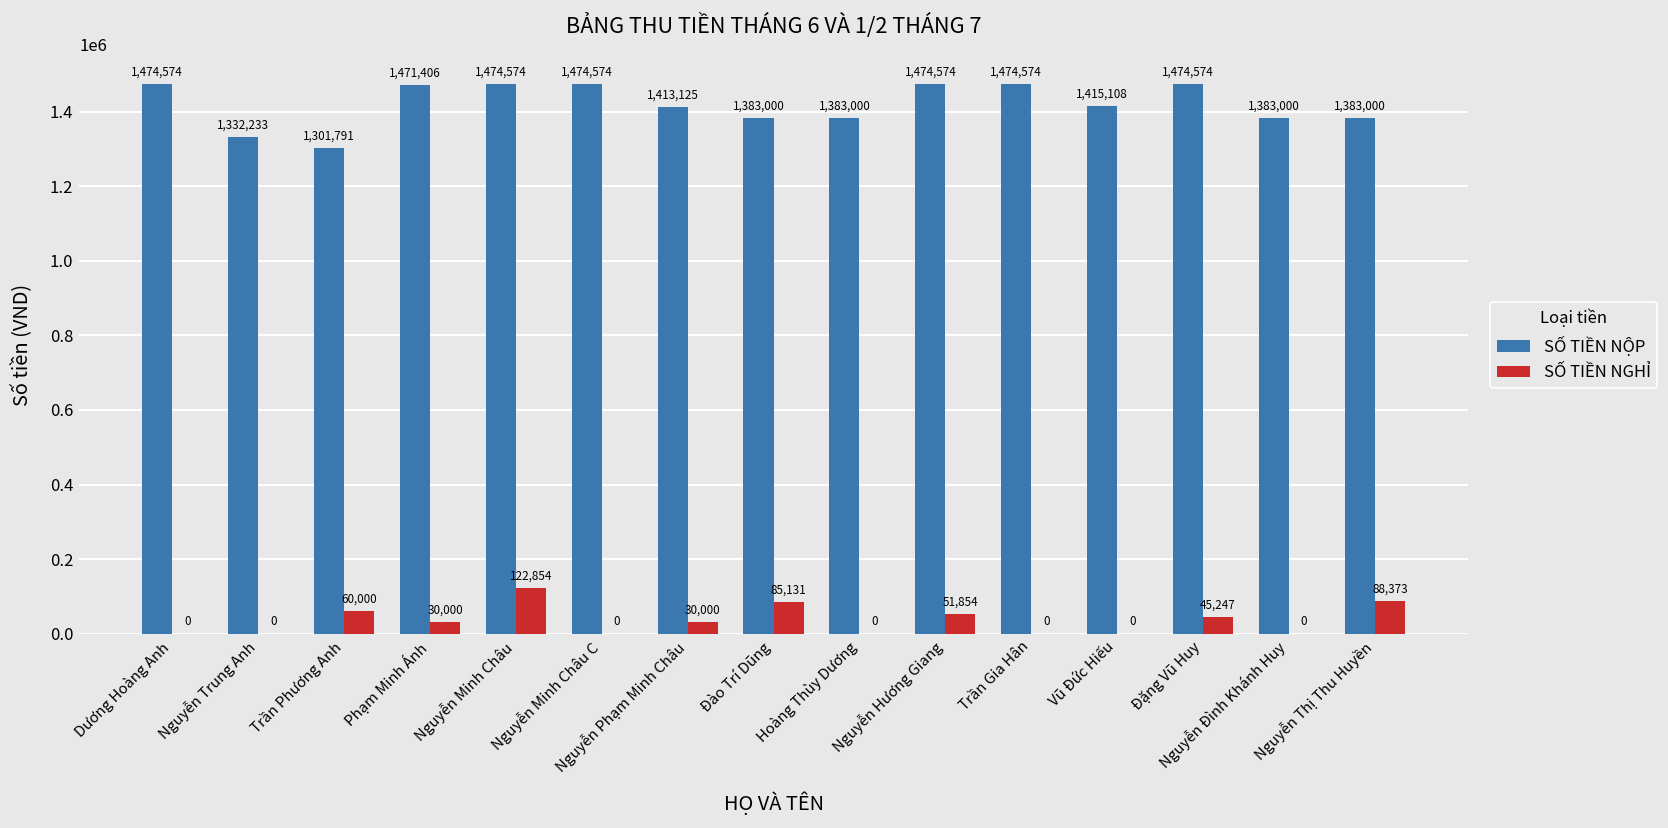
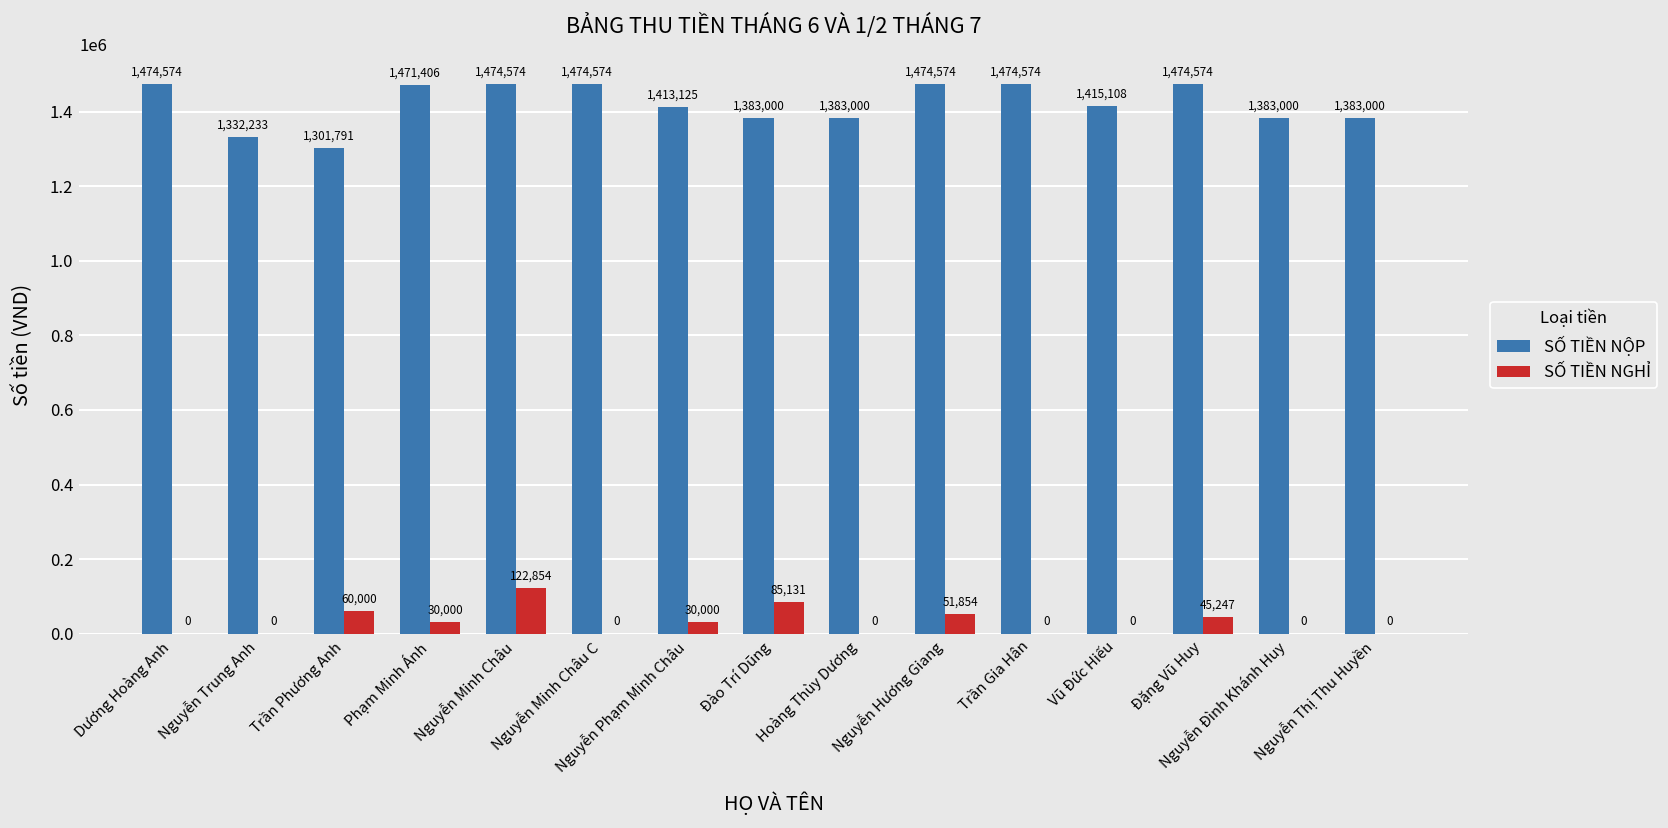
  {
    "SỐ TIỀN NỘP": {
      "Dương Hoàng Anh": "1,474,574",
      "Nguyễn Trung Anh": "1,332,233",
      "Trần Phương Anh": "1,301,791",
      "Phạm Minh Ánh": "1,471,406",
      "Nguyễn Minh Châu": "1,474,574",
      "Nguyễn Minh Châu C": "1,474,574",
      "Nguyễn Phạm Minh Châu": "1,413,125",
      "Đào Trí Dũng": "1,383,000",
      "Hoàng Thùy Dương": "1,383,000",
      "Nguyễn Hương Giang": "1,474,574",
      "Trần Gia Hân": "1,474,574",
      "Vũ Đức Hiếu": "1,415,108",
      "Đặng Vũ Huy": "1,474,574",
      "Nguyễn Đình Khánh Huy": "1,383,000",
      "Nguyễn Thị Thu Huyền": "1,383,000"
    },
    "SỐ TIỀN NGHỈ": {
      "Dương Hoàng Anh": "0",
      "Nguyễn Trung Anh": "0",
      "Trần Phương Anh": "60,000",
      "Phạm Minh Ánh": "30,000",
      "Nguyễn Minh Châu": "122,854",
      "Nguyễn Minh Châu C": "0",
      "Nguyễn Phạm Minh Châu": "30,000",
      "Đào Trí Dũng": "85,131",
      "Hoàng Thùy Dương": "0",
      "Nguyễn Hương Giang": "51,854",
      "Trần Gia Hân": "0",
      "Vũ Đức Hiếu": "0",
      "Đặng Vũ Huy": "45,247",
      "Nguyễn Đình Khánh Huy": "0",
-     "Nguyễn Thị Thu Huyền": "88,373"
+     "Nguyễn Thị Thu Huyền": "0"
    }
  }
